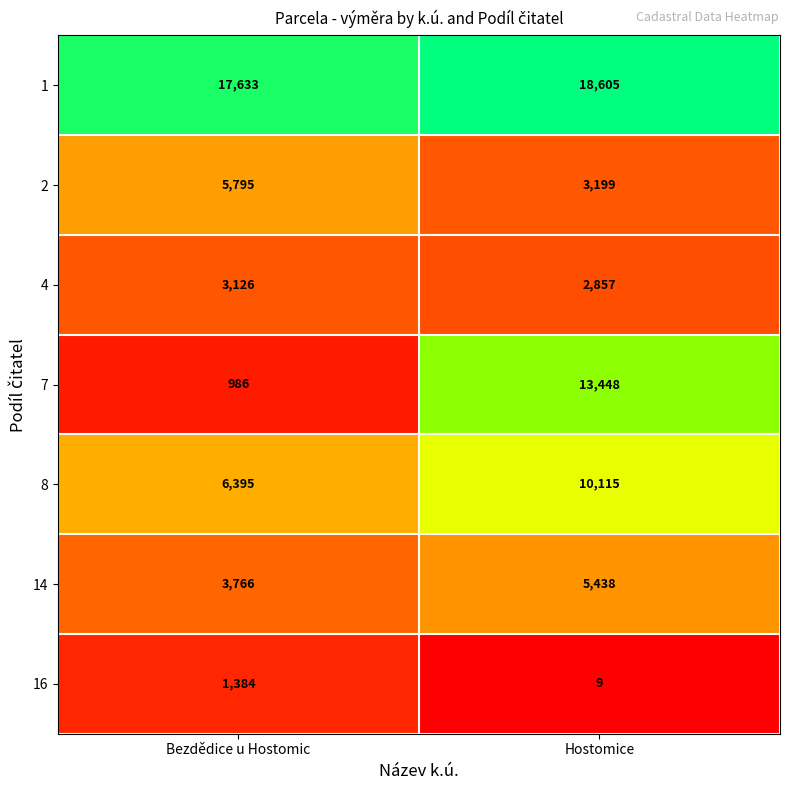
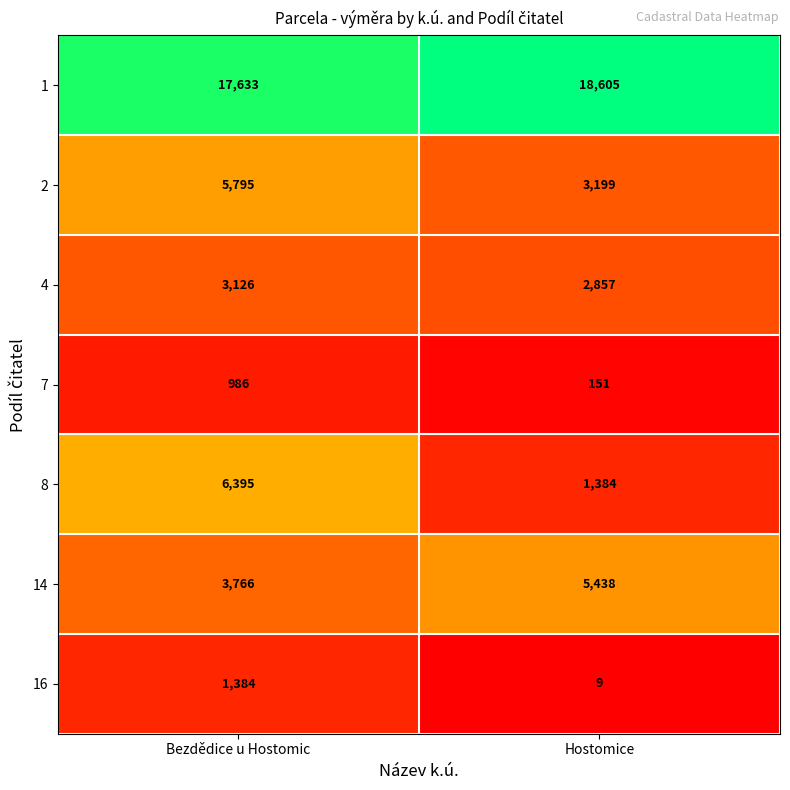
  {
    "1": {
      "Bezdědice u Hostomic": "17,633",
      "Hostomice": "18,605"
    },
    "2": {
      "Bezdědice u Hostomic": "5,795",
      "Hostomice": "3,199"
    },
    "4": {
      "Bezdědice u Hostomic": "3,126",
      "Hostomice": "2,857"
    },
    "7": {
      "Bezdědice u Hostomic": "986",
-     "Hostomice": "13,448"
+     "Hostomice": "151"
    },
    "8": {
      "Bezdědice u Hostomic": "6,395",
-     "Hostomice": "10,115"
+     "Hostomice": "1,384"
    },
    "14": {
      "Bezdědice u Hostomic": "3,766",
      "Hostomice": "5,438"
    },
    "16": {
      "Bezdědice u Hostomic": "1,384",
      "Hostomice": "9"
    }
  }
